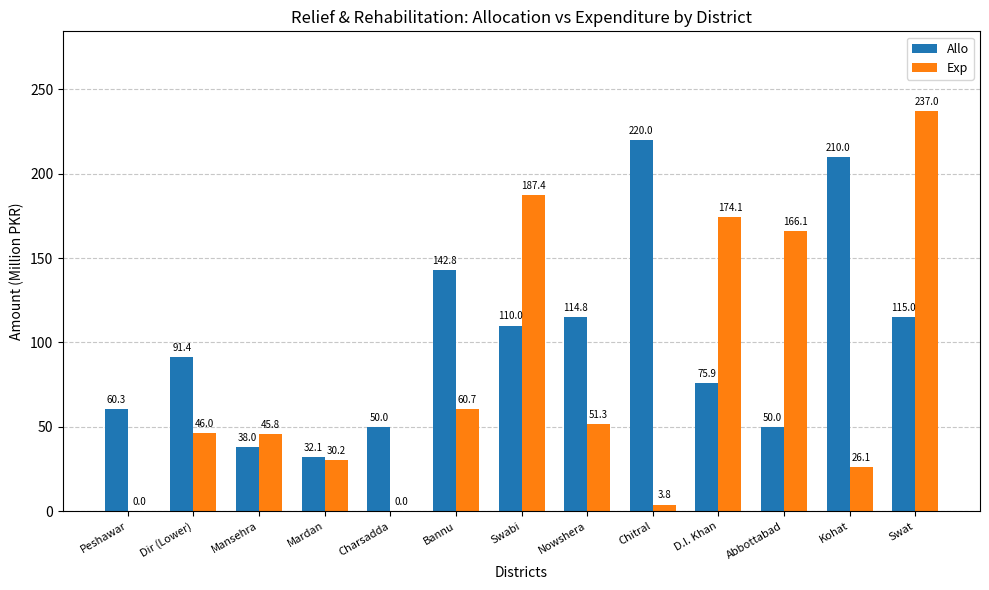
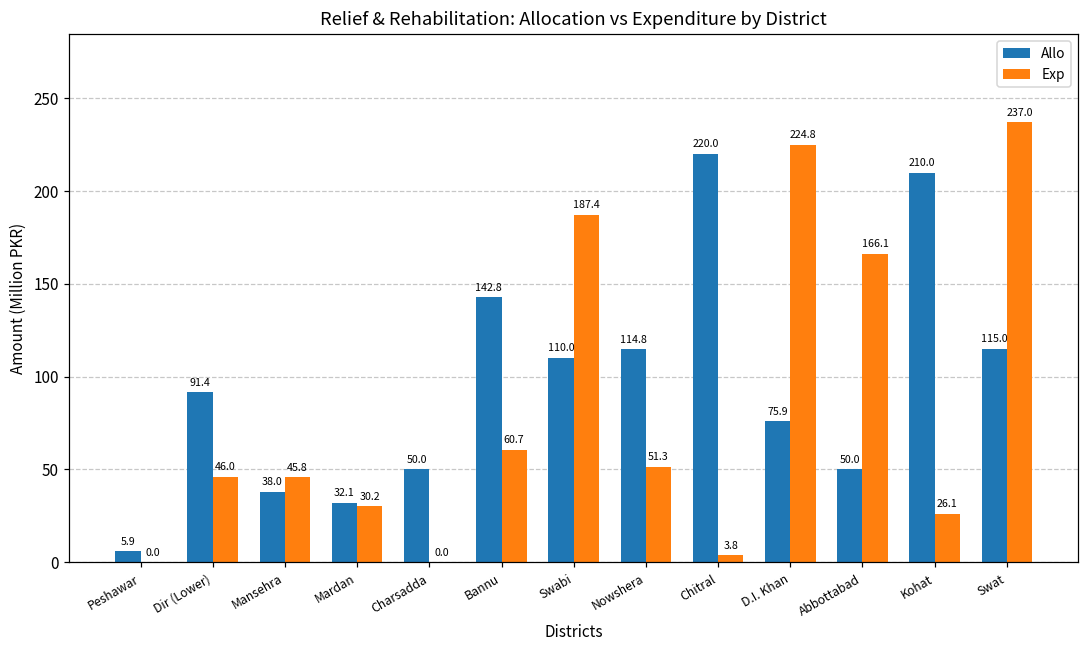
  {
    "Allo": {
-     "Peshawar": 60.3,
+     "Peshawar": 5.9,
      "Dir (Lower)": 91.4,
      "Mansehra": 38.0,
      "Mardan": 32.1,
      "Charsadda": 50.0,
      "Bannu": 142.8,
      "Swabi": 110.0,
      "Nowshera": 114.8,
      "Chitral": 220.0,
      "D.I. Khan": 75.9,
      "Abbottabad": 50.0,
      "Kohat": 210.0,
      "Swat": 115.0
    },
    "Exp": {
      "Peshawar": 0.0,
      "Dir (Lower)": 46.0,
      "Mansehra": 45.8,
      "Mardan": 30.2,
      "Charsadda": 0.0,
      "Bannu": 60.7,
      "Swabi": 187.4,
      "Nowshera": 51.3,
      "Chitral": 3.8,
-     "D.I. Khan": 174.1,
+     "D.I. Khan": 224.8,
      "Abbottabad": 166.1,
      "Kohat": 26.1,
      "Swat": 237.0
    }
  }
